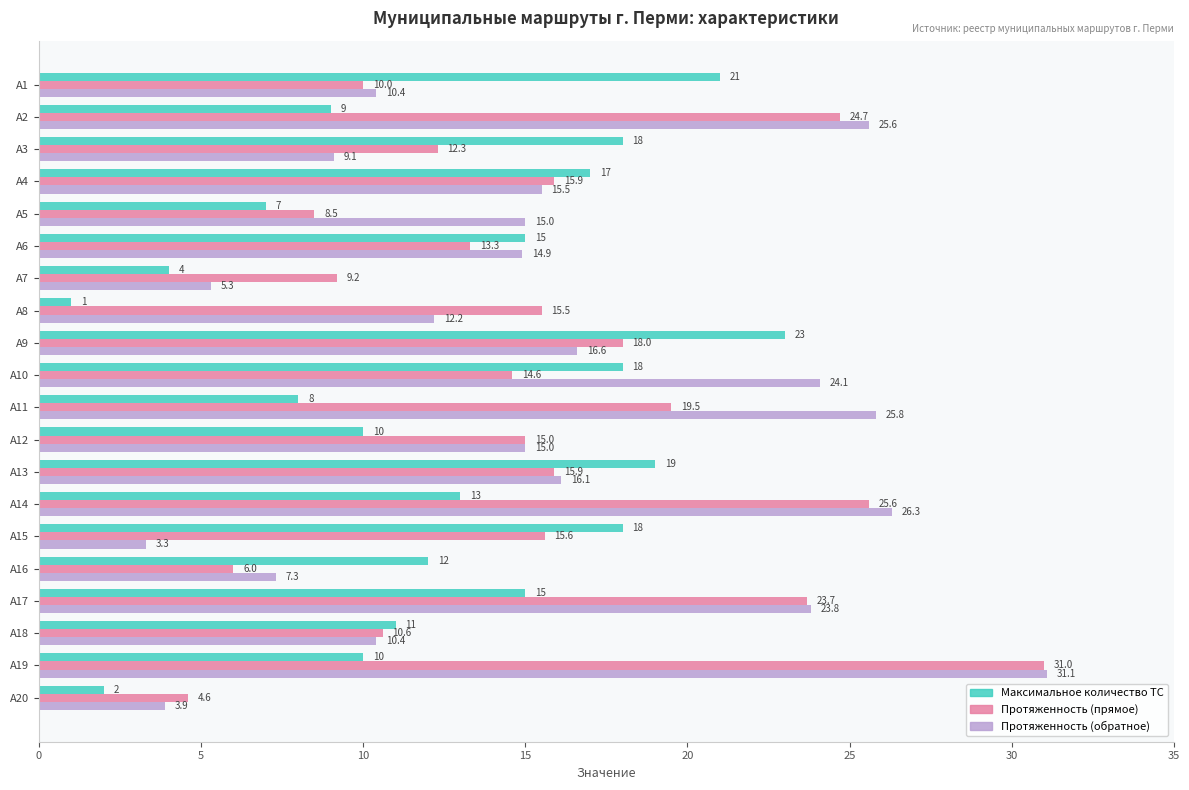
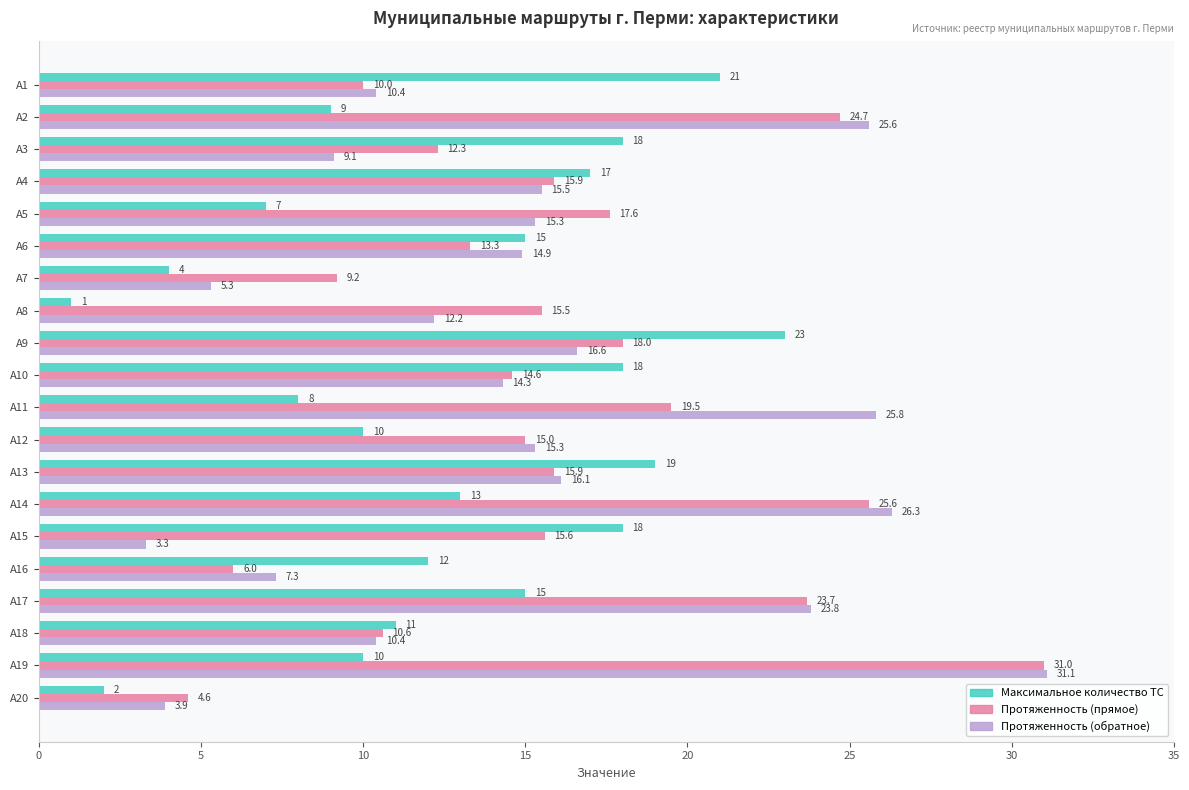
  {
    "Максимальное количество ТС": {
      "А1": 21,
      "А2": 9,
      "А3": 18,
      "А4": 17,
      "А5": 7,
      "А6": 15,
      "А7": 4,
      "А8": 1,
      "А9": 23,
      "А10": 18,
      "А11": 8,
      "А12": 10,
      "А13": 19,
      "А14": 13,
      "А15": 18,
      "А16": 12,
      "А17": 15,
      "А18": 11,
      "А19": 10,
      "А20": 2
    },
    "Протяженность (прямое)": {
      "А1": 10.0,
      "А2": 24.7,
      "А3": 12.3,
      "А4": 15.9,
-     "А5": 8.5,
+     "А5": 17.6,
      "А6": 13.3,
      "А7": 9.2,
      "А8": 15.5,
      "А9": 18.0,
      "А10": 14.6,
      "А11": 19.5,
      "А13": 15.9,
      "А14": 25.6,
      "А15": 15.6,
      "А16": 6.0,
      "А18": 10.6,
      "А20": 4.6
    },
    "Протяженность (обратное)": {
      "А1": 10.4,
      "А2": 25.6,
      "А3": 9.1,
      "А4": 15.5,
-     "А5": 15.0,
+     "А5": 15.3,
      "А6": 14.9,
      "А7": 5.3,
      "А8": 12.2,
      "А9": 16.6,
-     "А10": 24.1,
+     "А10": 14.3,
      "А11": 25.8,
-     "А12": 15.0,
+     "А12": 15.3,
      "А13": 16.1,
      "А14": 26.3,
      "А15": 3.3,
      "А16": 7.3,
      "А18": 10.4,
      "А20": 3.9
    }
  }
